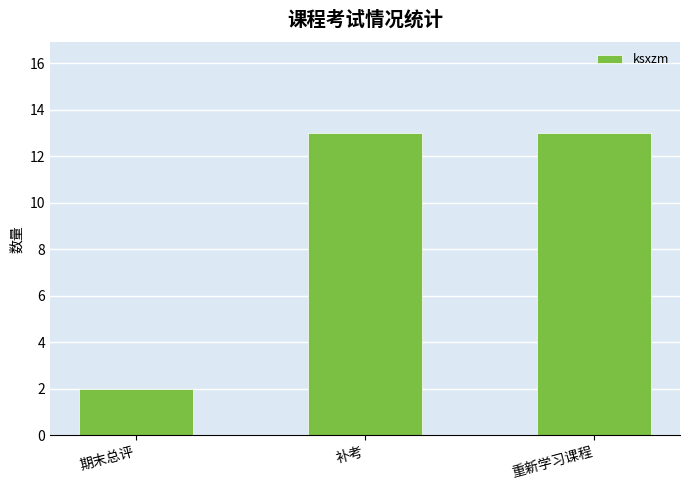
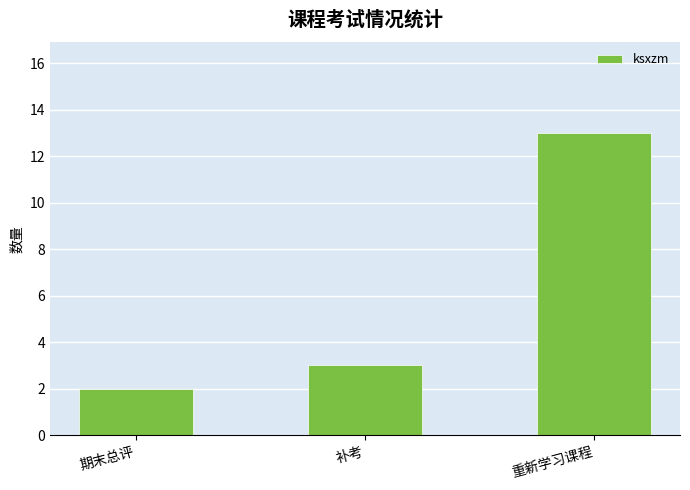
  {
    "期末总评": 2,
-   "补考": 13,
+   "补考": 3,
    "重新学习课程": 13
  }
